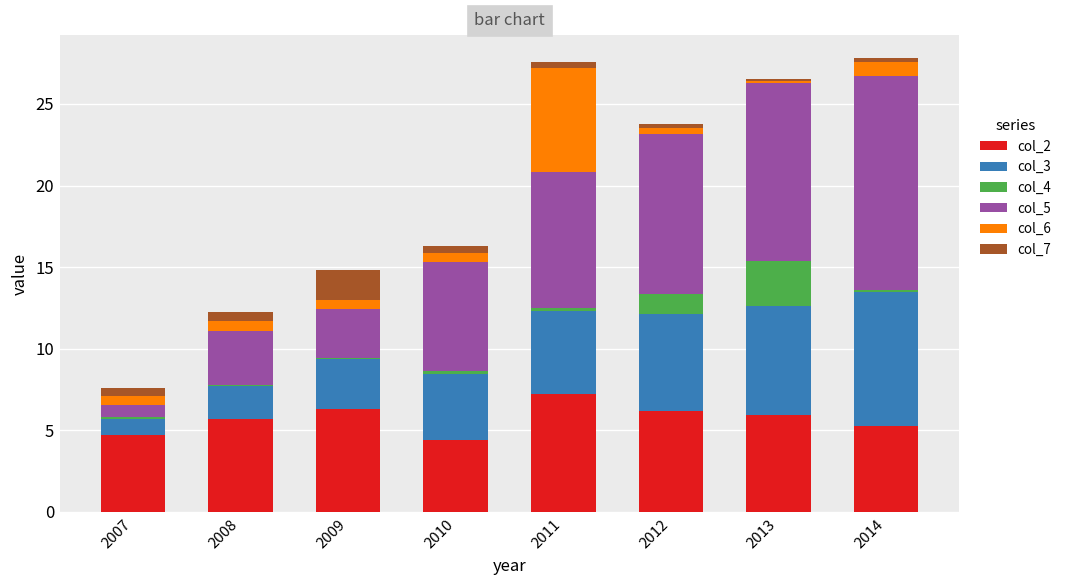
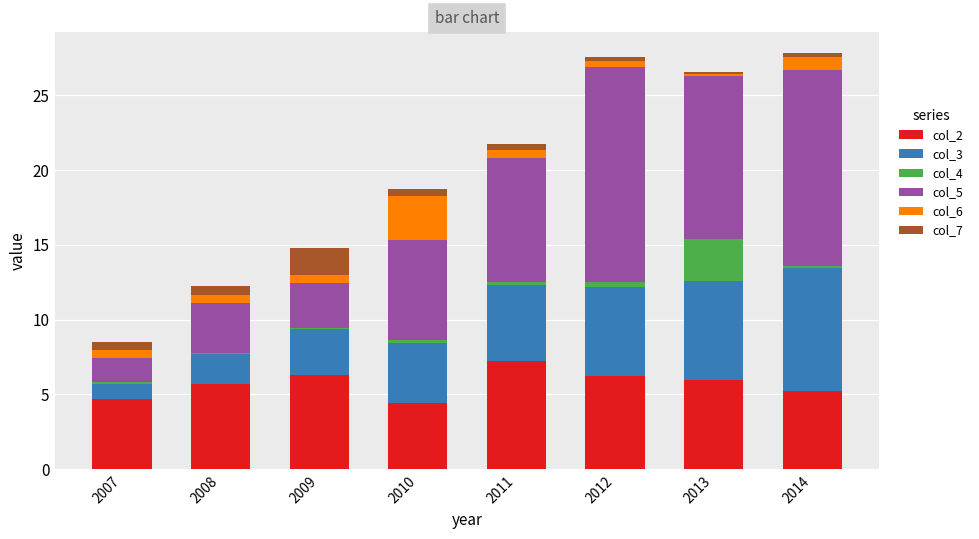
  {
    "col_2": {
      "2007": 4.7,
      "2008": 5.7,
      "2009": 6.3,
      "2010": 4.4,
      "2011": 7.3,
      "2012": 6.2,
      "2013": 5.9,
      "2014": 5.3
    },
    "col_3": {
      "2007": 1.0,
      "2008": 2.0,
      "2009": 3.1,
      "2010": 4.0,
      "2011": 5.0,
      "2012": 5.9,
      "2013": 6.7,
      "2014": 8.2
    },
    "col_4": {
      "2011": 0.2,
-     "2012": 1.2,
+     "2012": 0.4,
      "2013": 2.8
    },
    "col_5": {
-     "2007": 0.7,
+     "2007": 1.6,
      "2008": 3.3,
      "2009": 3.0,
      "2010": 6.7,
      "2011": 8.3,
-     "2012": 9.8,
+     "2012": 14.4,
      "2013": 10.9,
      "2014": 13.1
    },
    "col_6": {
      "2007": 0.5,
      "2008": 0.6,
      "2009": 0.6,
-     "2010": 0.5,
-     "2011": 6.4,
+     "2010": 3.0,
+     "2011": 0.5,
      "2012": 0.4,
      "2014": 0.9
    },
    "col_7": {
      "2007": 0.5,
      "2008": 0.6,
      "2009": 1.8,
      "2010": 0.5,
      "2011": 0.4,
      "2012": 0.3,
      "2014": 0.2
    }
  }
